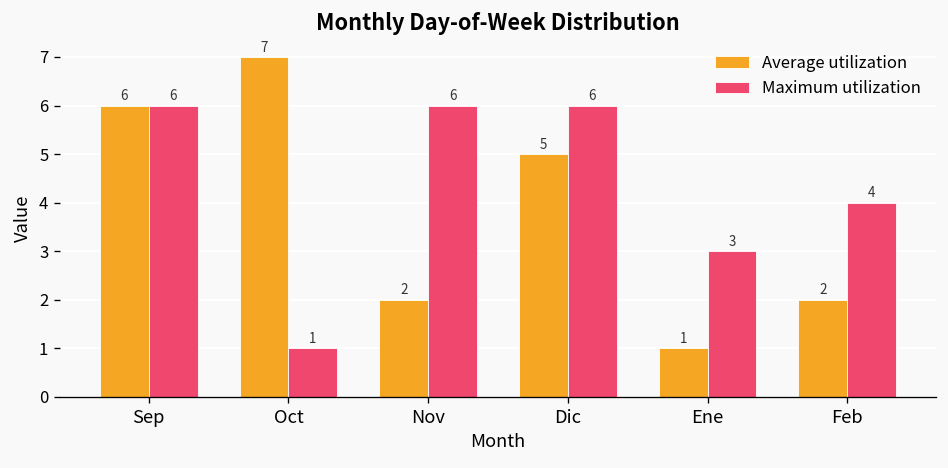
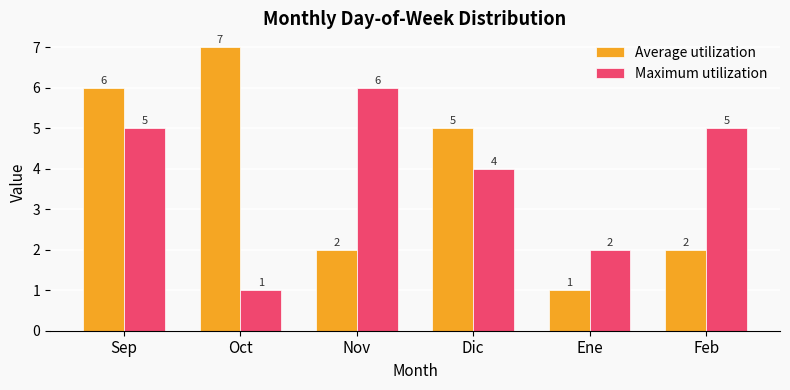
  {
    "Average utilization": {
      "Sep": 6,
      "Oct": 7,
      "Nov": 2,
      "Dic": 5,
      "Ene": 1,
      "Feb": 2
    },
    "Maximum utilization": {
-     "Sep": 6,
+     "Sep": 5,
      "Oct": 1,
      "Nov": 6,
-     "Dic": 6,
-     "Ene": 3,
-     "Feb": 4
+     "Dic": 4,
+     "Ene": 2,
+     "Feb": 5
    }
  }
